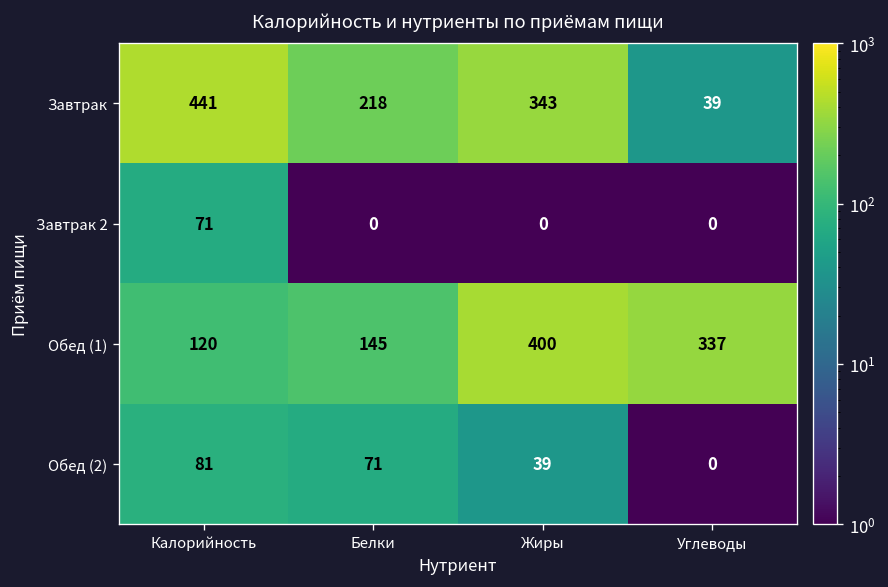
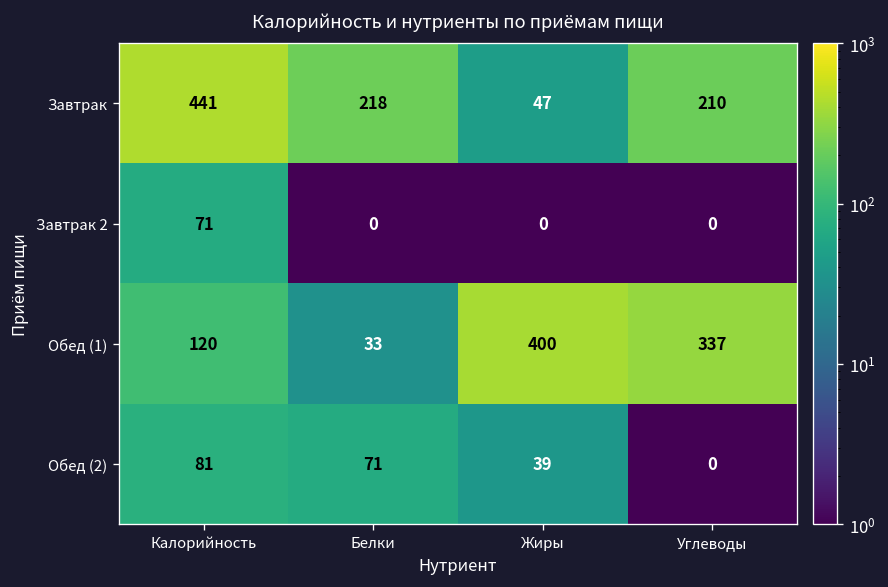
  {
    "Завтрак": {
      "Калорийность": 441,
      "Белки": 218,
-     "Жиры": 343,
-     "Углеводы": 39
+     "Жиры": 47,
+     "Углеводы": 210
    },
    "Завтрак 2": {
      "Калорийность": 71,
      "Белки": 0,
      "Жиры": 0,
      "Углеводы": 0
    },
    "Обед (1)": {
      "Калорийность": 120,
-     "Белки": 145,
+     "Белки": 33,
      "Жиры": 400,
      "Углеводы": 337
    },
    "Обед (2)": {
      "Калорийность": 81,
      "Белки": 71,
      "Жиры": 39,
      "Углеводы": 0
    }
  }
